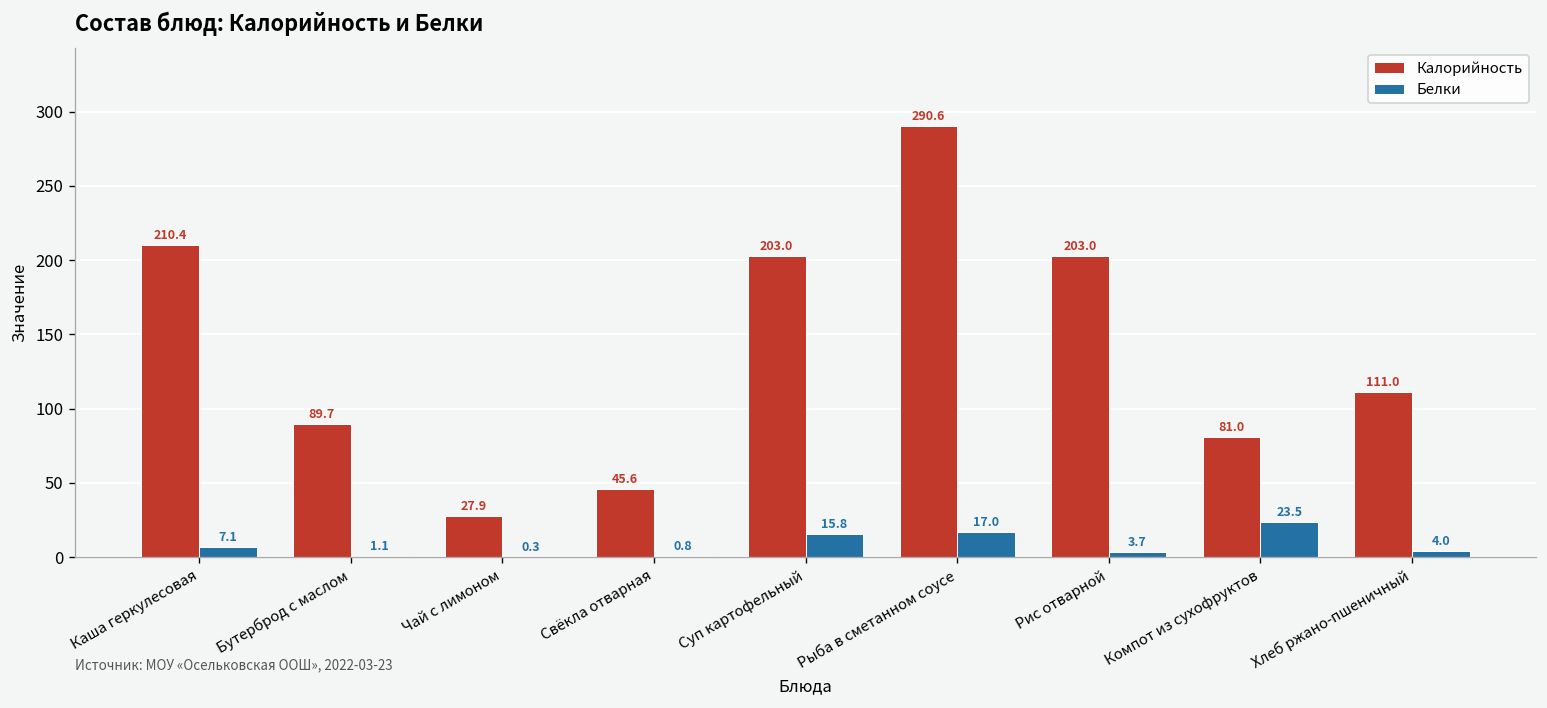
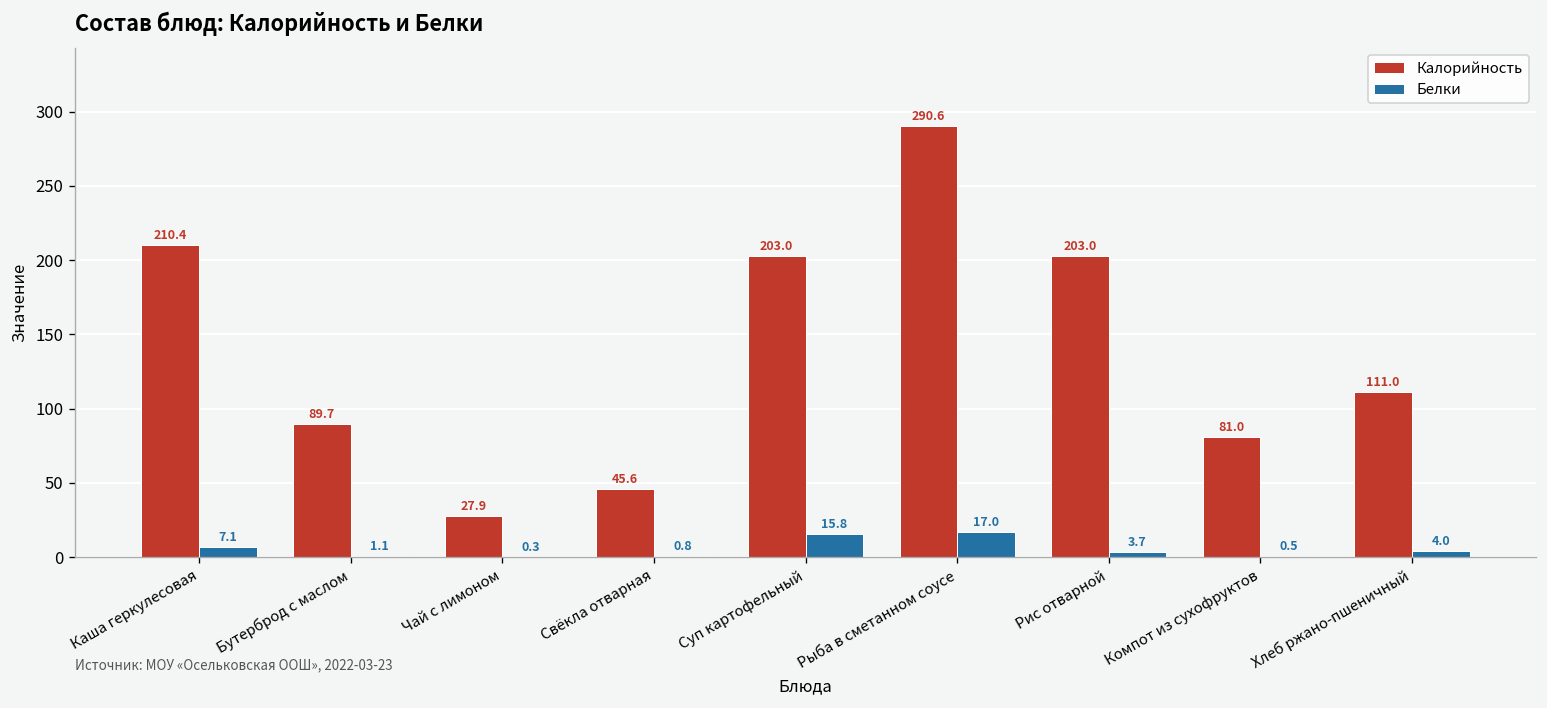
  {
    "Калорийность": {
      "Каша геркулесовая": 210.4,
      "Бутерброд с маслом": 89.7,
      "Чай с лимоном": 27.9,
      "Свёкла отварная": 45.6,
      "Суп картофельный": 203.0,
      "Рыба в сметанном соусе": 290.6,
      "Рис отварной": 203.0,
      "Компот из сухофруктов": 81.0,
      "Хлеб ржано-пшеничный": 111.0
    },
    "Белки": {
      "Каша геркулесовая": 7.1,
      "Бутерброд с маслом": 1.1,
      "Чай с лимоном": 0.3,
      "Свёкла отварная": 0.8,
      "Суп картофельный": 15.8,
      "Рыба в сметанном соусе": 17.0,
      "Рис отварной": 3.7,
-     "Компот из сухофруктов": 23.5,
+     "Компот из сухофруктов": 0.5,
      "Хлеб ржано-пшеничный": 4.0
    }
  }
